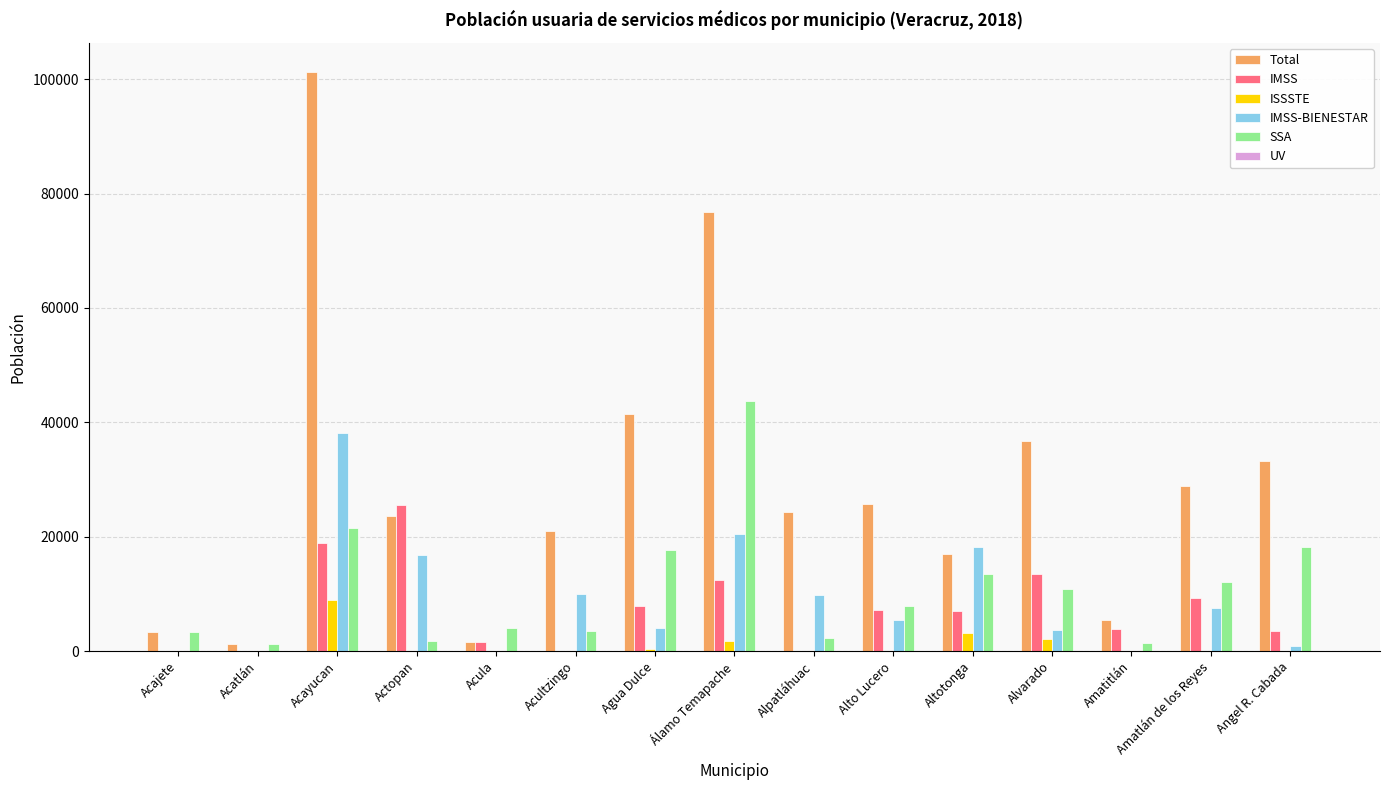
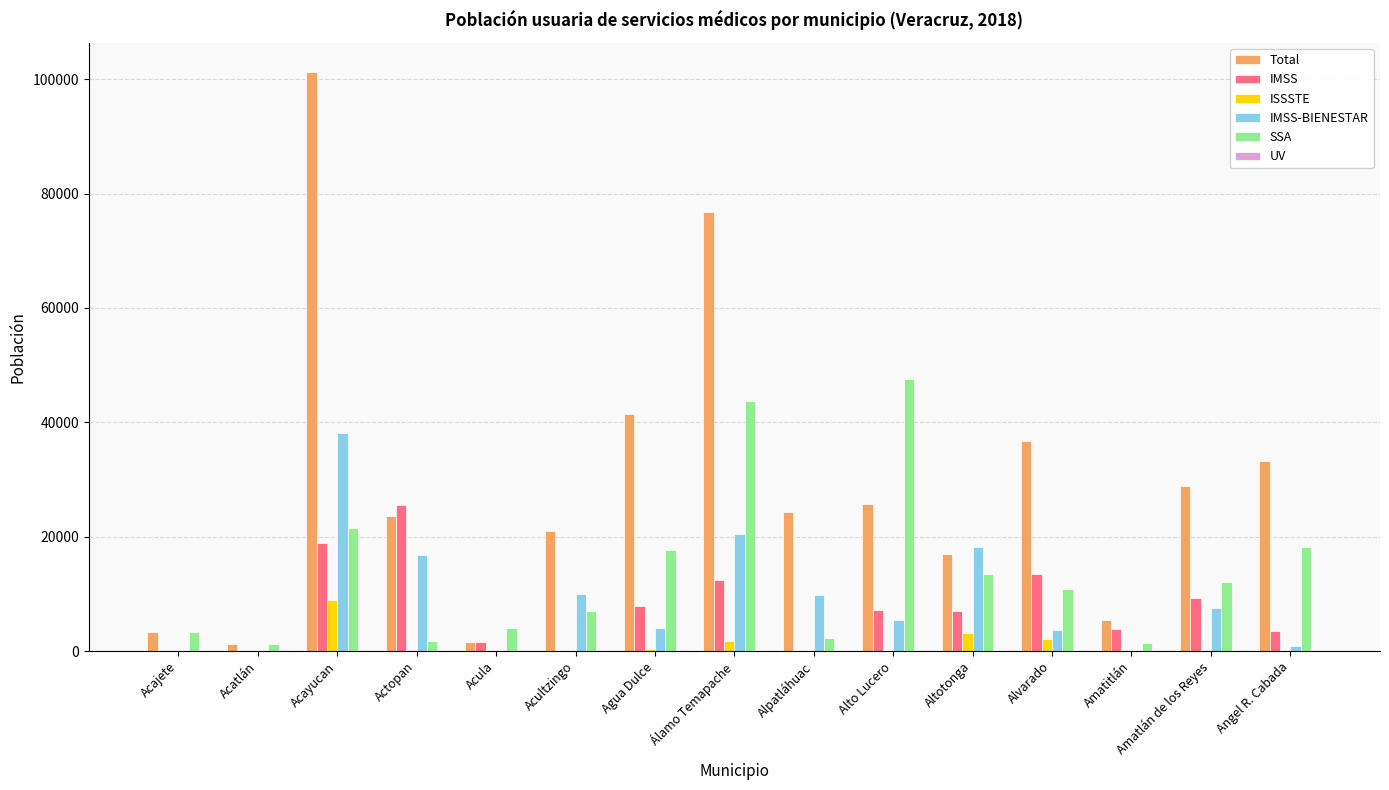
  {
    "Total": {
      "Acajete": 3000,
      "Acatlán": 1000,
      "Acayucan": 101000,
      "Actopan": 24000,
      "Acula": 2000,
      "Acultzingo": 21000,
      "Agua Dulce": 41000,
      "Álamo Temapache": 77000,
      "Alpatláhuac": 24000,
      "Alto Lucero": 26000,
      "Altotonga": 17000,
      "Alvarado": 37000,
      "Amatitlán": 5000,
      "Amatlán de los Reyes": 29000,
      "Angel R. Cabada": 33000
    },
    "IMSS": {
      "Acajete": 0,
      "Acatlán": 0,
      "Acayucan": 19000,
      "Actopan": 26000,
      "Acula": 2000,
      "Acultzingo": 0,
      "Agua Dulce": 8000,
      "Álamo Temapache": 12000,
      "Alpatláhuac": 0,
      "Alto Lucero": 7000,
      "Altotonga": 7000,
      "Alvarado": 14000,
      "Amatitlán": 4000,
      "Amatlán de los Reyes": 9000,
      "Angel R. Cabada": 3000
    },
    "ISSSTE": {
      "Acajete": 0,
      "Acatlán": 0,
      "Acayucan": 9000,
      "Actopan": 0,
      "Acula": 0,
      "Acultzingo": 0,
      "Álamo Temapache": 2000,
      "Alpatláhuac": 0,
      "Alto Lucero": 0,
      "Altotonga": 3000,
      "Alvarado": 2000,
      "Amatitlán": 0,
      "Amatlán de los Reyes": 0,
      "Angel R. Cabada": 0
    },
    "IMSS-BIENESTAR": {
      "Acajete": 0,
      "Acatlán": 0,
      "Acayucan": 38000,
      "Actopan": 17000,
      "Acula": 0,
      "Acultzingo": 10000,
      "Agua Dulce": 4000,
      "Álamo Temapache": 21000,
      "Alpatláhuac": 10000,
      "Alto Lucero": 5000,
      "Altotonga": 18000,
      "Alvarado": 4000,
      "Amatitlán": 0,
      "Amatlán de los Reyes": 8000,
      "Angel R. Cabada": 1000
    },
    "SSA": {
      "Acajete": 3000,
      "Acatlán": 1000,
      "Acayucan": 22000,
      "Actopan": 2000,
      "Acula": 4000,
-     "Acultzingo": 3000,
+     "Acultzingo": 7000,
      "Agua Dulce": 18000,
      "Álamo Temapache": 44000,
      "Alpatláhuac": 2000,
-     "Alto Lucero": 8000,
+     "Alto Lucero": 48000,
      "Altotonga": 14000,
      "Alvarado": 11000,
      "Amatitlán": 1000,
      "Amatlán de los Reyes": 12000,
      "Angel R. Cabada": 18000
    },
    "UV": {
      "Acajete": 0,
      "Acatlán": 0,
      "Acayucan": 0,
      "Actopan": 0,
      "Acula": 0,
      "Acultzingo": 0,
      "Agua Dulce": 0,
      "Álamo Temapache": 0,
      "Alpatláhuac": 0,
      "Alto Lucero": 0,
      "Altotonga": 0,
      "Alvarado": 0,
      "Amatitlán": 0,
      "Amatlán de los Reyes": 0,
      "Angel R. Cabada": 0
    }
  }
